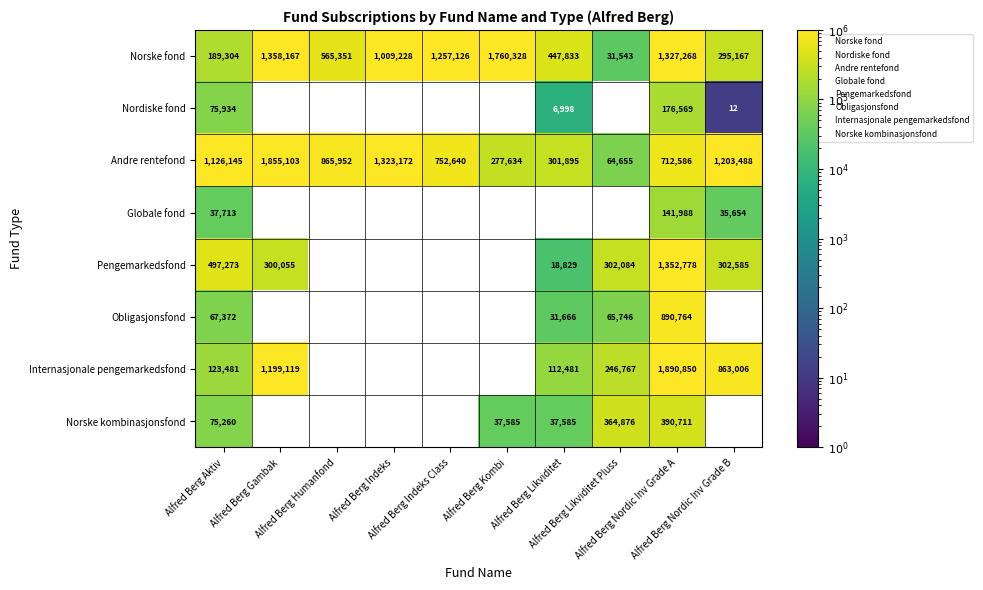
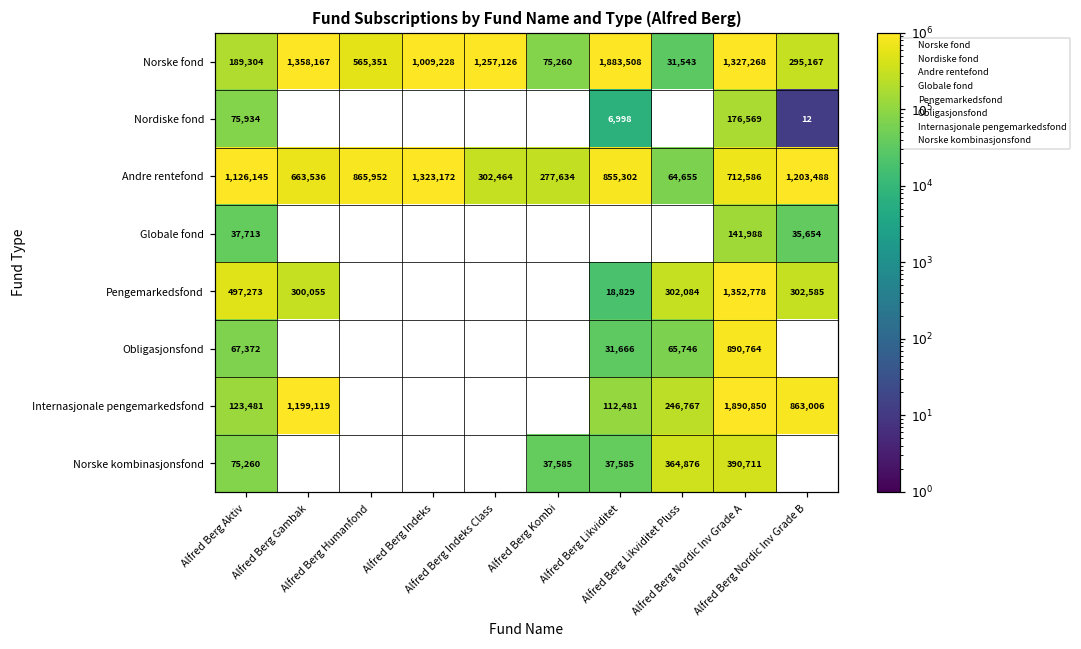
  {
    "Norske fond": {
      "Alfred Berg Aktiv": "189,304",
      "Alfred Berg Gambak": "1,358,167",
      "Alfred Berg Humanfond": "565,351",
      "Alfred Berg Indeks": "1,009,228",
      "Alfred Berg Indeks Class": "1,257,126",
-     "Alfred Berg Kombi": "1,760,328",
-     "Alfred Berg Likviditet": "447,833",
+     "Alfred Berg Kombi": "75,260",
+     "Alfred Berg Likviditet": "1,883,508",
      "Alfred Berg Likviditet Pluss": "31,543",
      "Alfred Berg Nordic Inv Grade A": "1,327,268",
      "Alfred Berg Nordic Inv Grade B": "295,167"
    },
    "Nordiske fond": {
      "Alfred Berg Aktiv": "75,934",
      "Alfred Berg Likviditet": "6,998",
      "Alfred Berg Nordic Inv Grade A": "176,569",
      "Alfred Berg Nordic Inv Grade B": "12"
    },
    "Andre rentefond": {
      "Alfred Berg Aktiv": "1,126,145",
-     "Alfred Berg Gambak": "1,855,103",
+     "Alfred Berg Gambak": "663,536",
      "Alfred Berg Humanfond": "865,952",
      "Alfred Berg Indeks": "1,323,172",
-     "Alfred Berg Indeks Class": "752,640",
+     "Alfred Berg Indeks Class": "302,464",
      "Alfred Berg Kombi": "277,634",
-     "Alfred Berg Likviditet": "301,895",
+     "Alfred Berg Likviditet": "855,302",
      "Alfred Berg Likviditet Pluss": "64,655",
      "Alfred Berg Nordic Inv Grade A": "712,586",
      "Alfred Berg Nordic Inv Grade B": "1,203,488"
    },
    "Globale fond": {
      "Alfred Berg Aktiv": "37,713",
      "Alfred Berg Nordic Inv Grade A": "141,988",
      "Alfred Berg Nordic Inv Grade B": "35,654"
    },
    "Pengemarkedsfond": {
      "Alfred Berg Aktiv": "497,273",
      "Alfred Berg Gambak": "300,055",
      "Alfred Berg Likviditet": "18,829",
      "Alfred Berg Likviditet Pluss": "302,084",
      "Alfred Berg Nordic Inv Grade A": "1,352,778",
      "Alfred Berg Nordic Inv Grade B": "302,585"
    },
    "Obligasjonsfond": {
      "Alfred Berg Aktiv": "67,372",
      "Alfred Berg Likviditet": "31,666",
      "Alfred Berg Likviditet Pluss": "65,746",
      "Alfred Berg Nordic Inv Grade A": "890,764"
    },
    "Internasjonale pengemarkedsfond": {
      "Alfred Berg Aktiv": "123,481",
      "Alfred Berg Gambak": "1,199,119",
      "Alfred Berg Likviditet": "112,481",
      "Alfred Berg Likviditet Pluss": "246,767",
      "Alfred Berg Nordic Inv Grade A": "1,890,850",
      "Alfred Berg Nordic Inv Grade B": "863,006"
    },
    "Norske kombinasjonsfond": {
      "Alfred Berg Aktiv": "75,260",
      "Alfred Berg Kombi": "37,585",
      "Alfred Berg Likviditet": "37,585",
      "Alfred Berg Likviditet Pluss": "364,876",
      "Alfred Berg Nordic Inv Grade A": "390,711"
    }
  }
